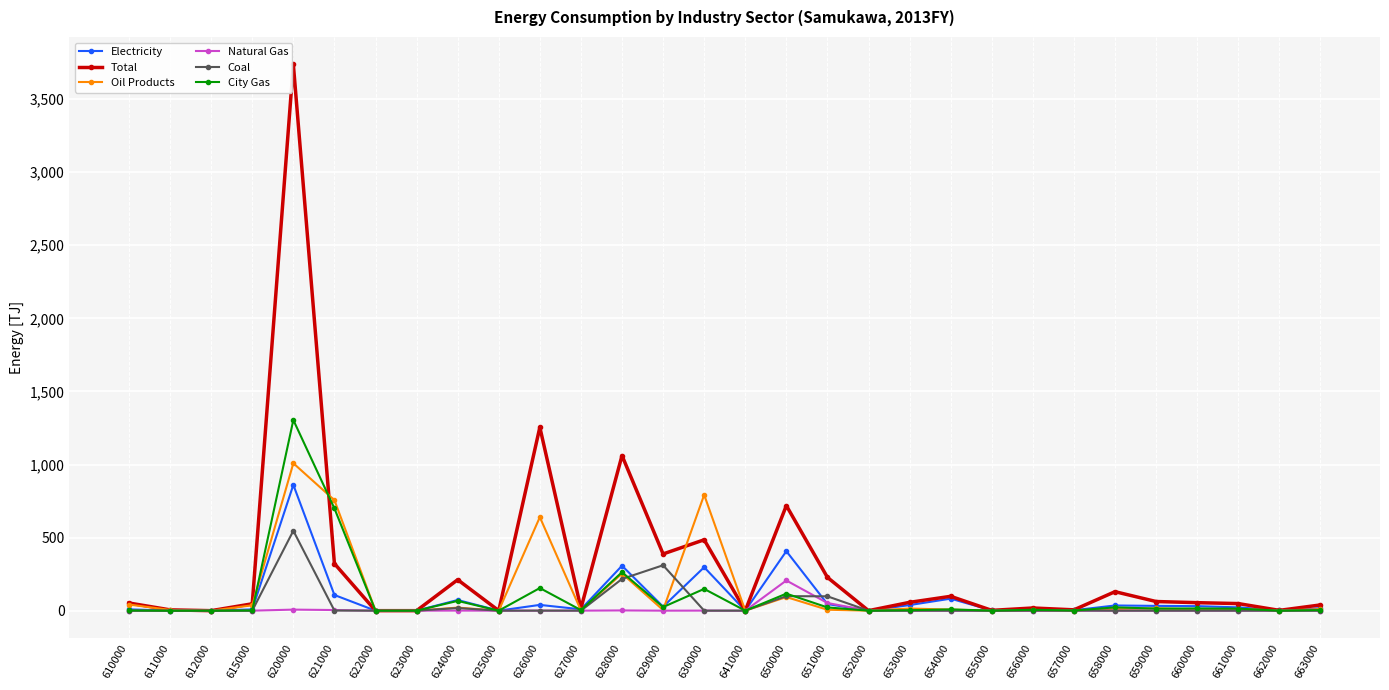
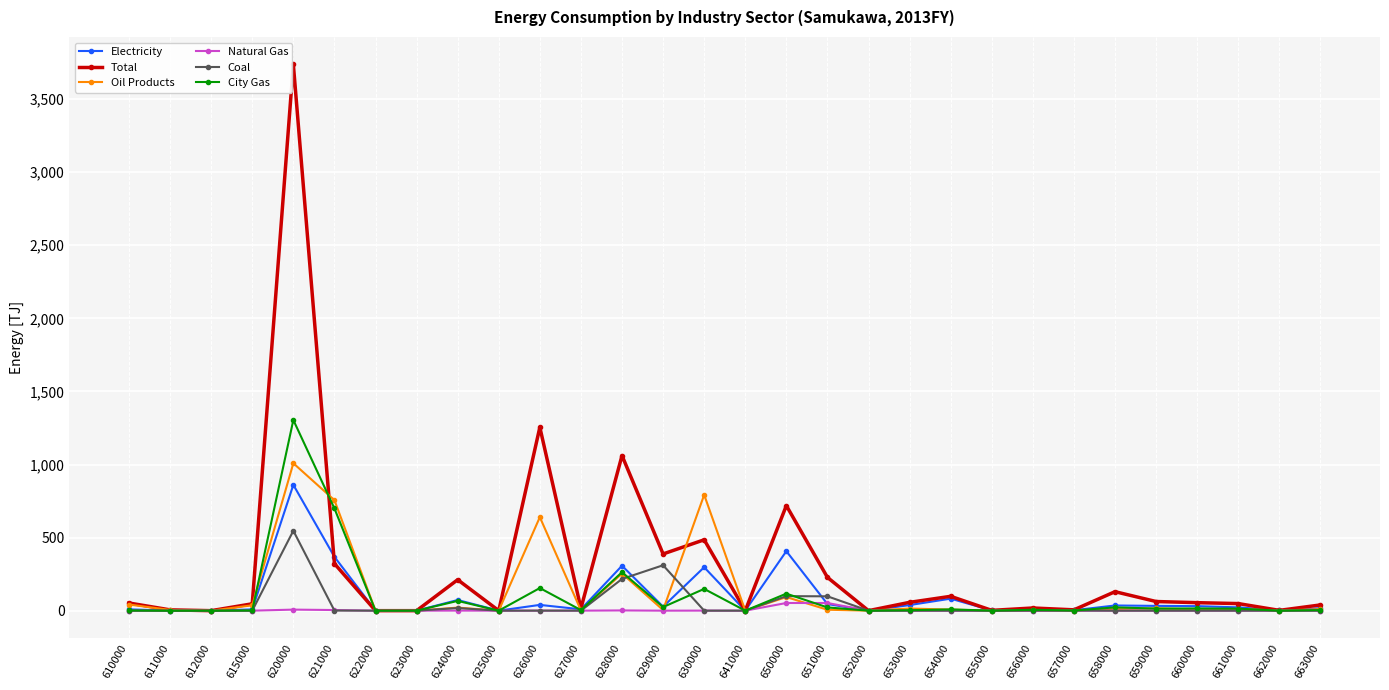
  {
    "Electricity": {
      "620000": "860",
-     "621000": "110",
+     "621000": "370",
      "626000": "40",
      "628000": "310",
      "630000": "300",
      "650000": "410",
      "653000": "40"
    },
    "Total": {
      "620000": "3,740",
      "621000": "320",
      "624000": "210",
      "626000": "1,260",
      "628000": "1,060",
      "629000": "390",
      "630000": "490",
      "650000": "720",
      "651000": "230",
      "653000": "60",
      "658000": "130",
      "659000": "60",
      "660000": "50",
      "661000": "50",
      "663000": "40"
    },
    "Oil Products": {
      "620000": "1,010",
      "621000": "760",
      "626000": "640",
      "630000": "790"
    },
    "Natural Gas": {
      "620000": "10",
      "624000": "0",
      "628000": "0",
-     "650000": "210"
+     "650000": "50"
    },
    "Coal": {
      "620000": "550",
      "628000": "220",
      "629000": "310",
      "651000": "100"
    },
    "City Gas": {
      "620000": "1,300",
      "621000": "700",
      "626000": "150",
      "630000": "150",
      "650000": "120"
    }
  }
